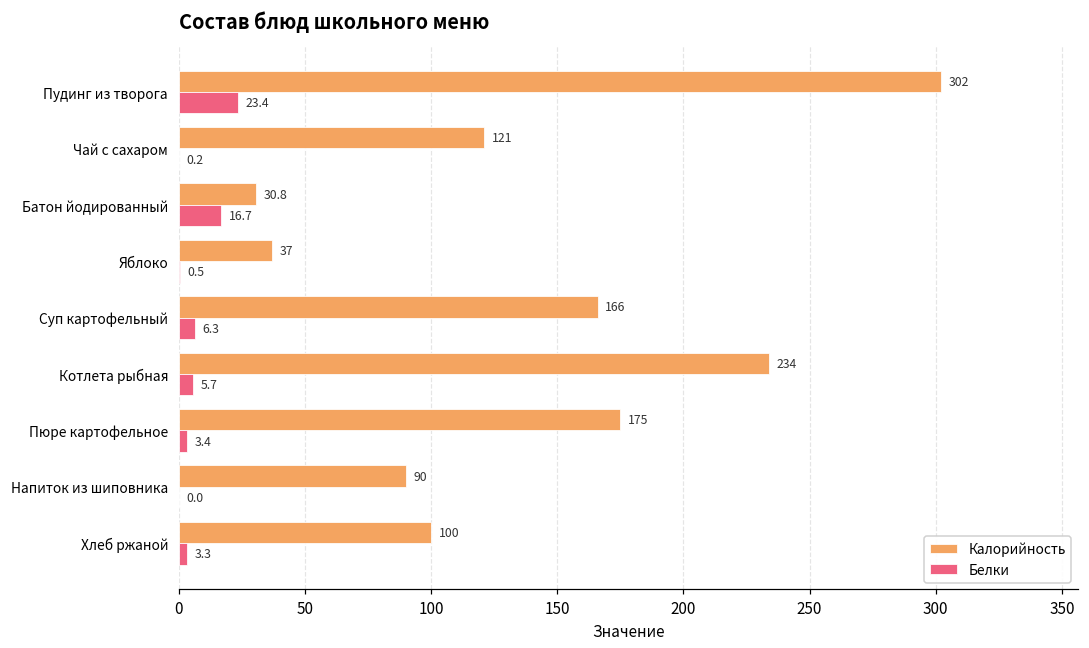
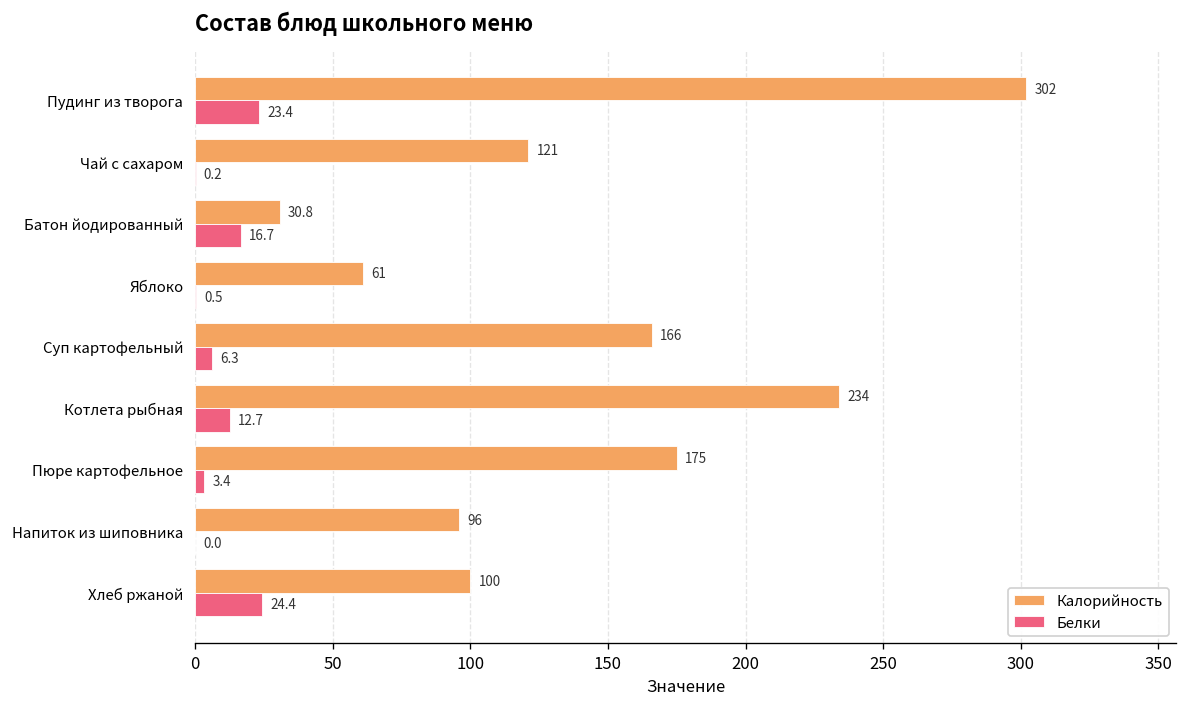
  {
    "Калорийность": {
      "Пудинг из творога": 302,
      "Чай с сахаром": 121,
      "Батон йодированный": 30.8,
-     "Яблоко": 37,
+     "Яблоко": 61,
      "Суп картофельный": 166,
      "Котлета рыбная": 234,
      "Пюре картофельное": 175,
-     "Напиток из шиповника": 90,
+     "Напиток из шиповника": 96,
      "Хлеб ржаной": 100
    },
    "Белки": {
      "Пудинг из творога": 23.4,
      "Чай с сахаром": 0.2,
      "Батон йодированный": 16.7,
      "Яблоко": 0.5,
      "Суп картофельный": 6.3,
-     "Котлета рыбная": 5.7,
+     "Котлета рыбная": 12.7,
      "Пюре картофельное": 3.4,
      "Напиток из шиповника": 0.0,
-     "Хлеб ржаной": 3.3
+     "Хлеб ржаной": 24.4
    }
  }
